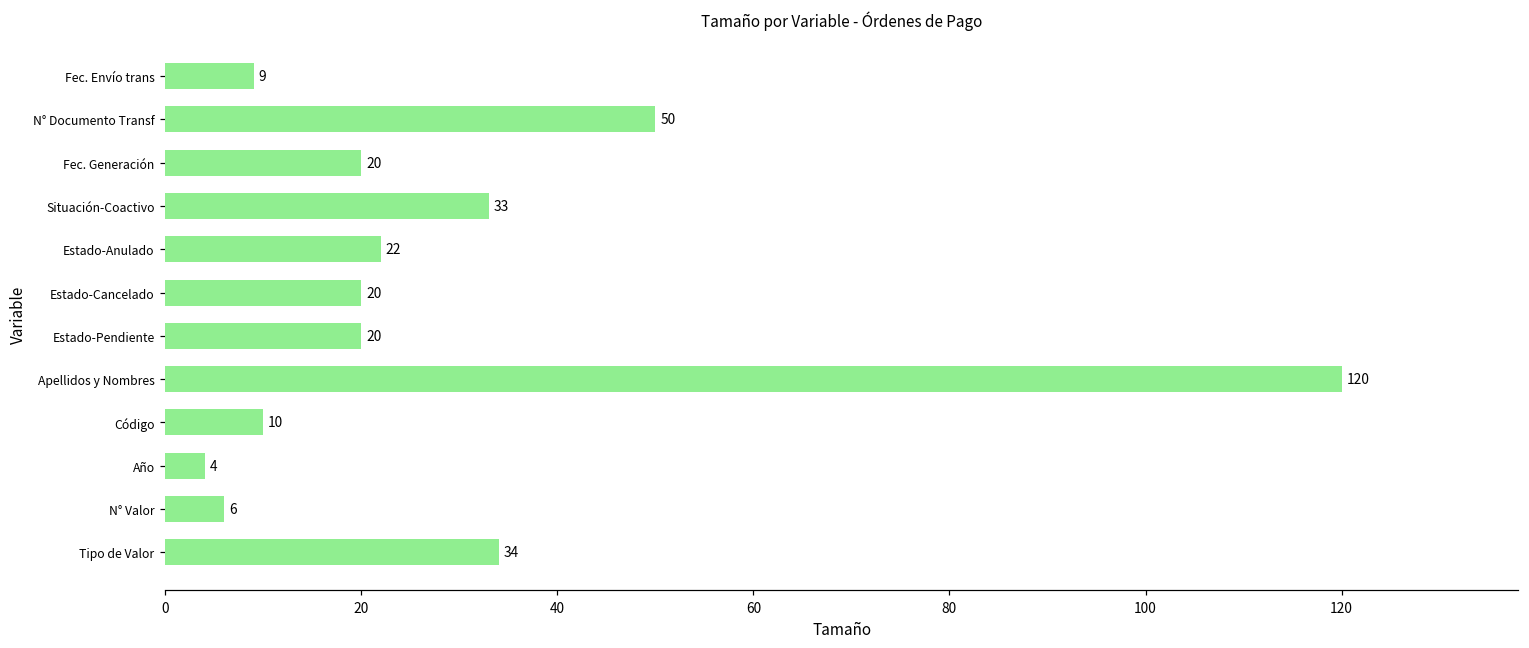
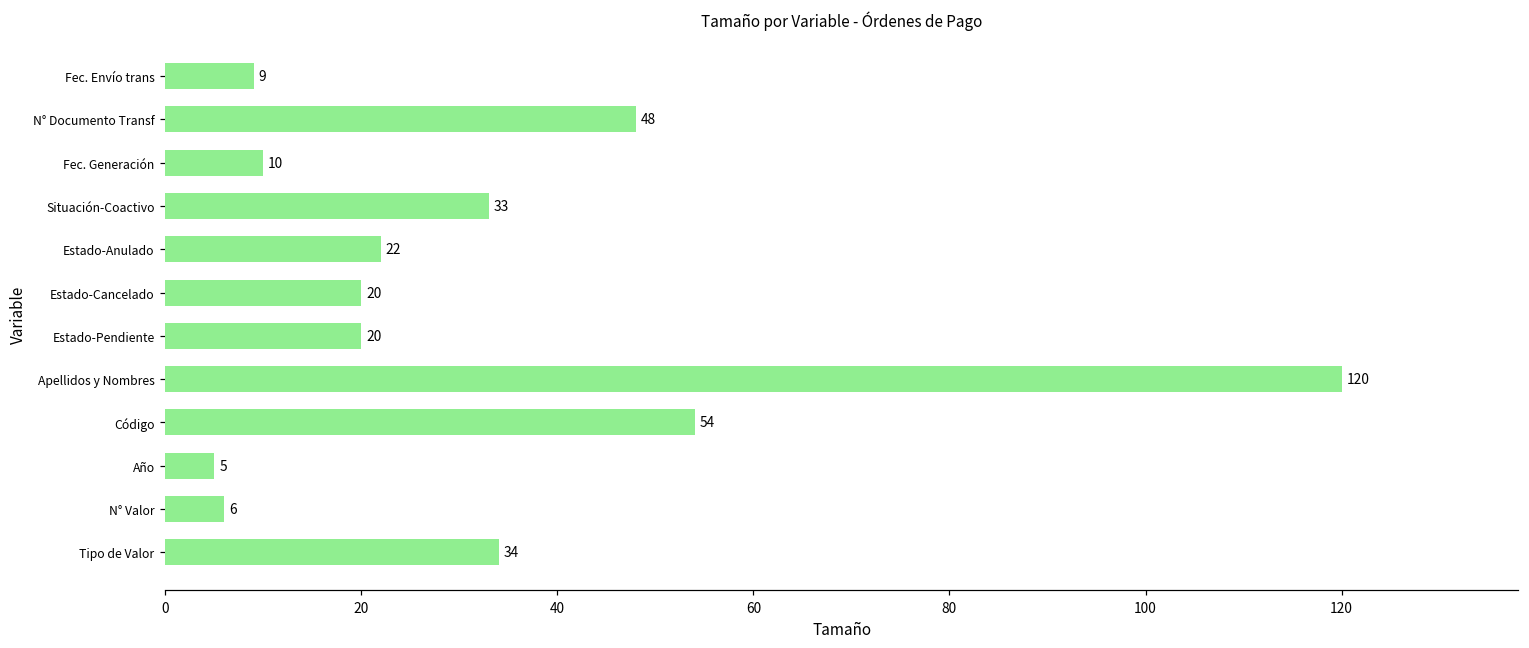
  {
    "Fec. Envío trans": 9,
-   "N° Documento Transf": 50,
-   "Fec. Generación": 20,
+   "N° Documento Transf": 48,
+   "Fec. Generación": 10,
    "Situación-Coactivo": 33,
    "Estado-Anulado": 22,
    "Estado-Cancelado": 20,
    "Estado-Pendiente": 20,
    "Apellidos y Nombres": 120,
-   "Código": 10,
-   "Año": 4,
+   "Código": 54,
+   "Año": 5,
    "N° Valor": 6,
    "Tipo de Valor": 34
  }
